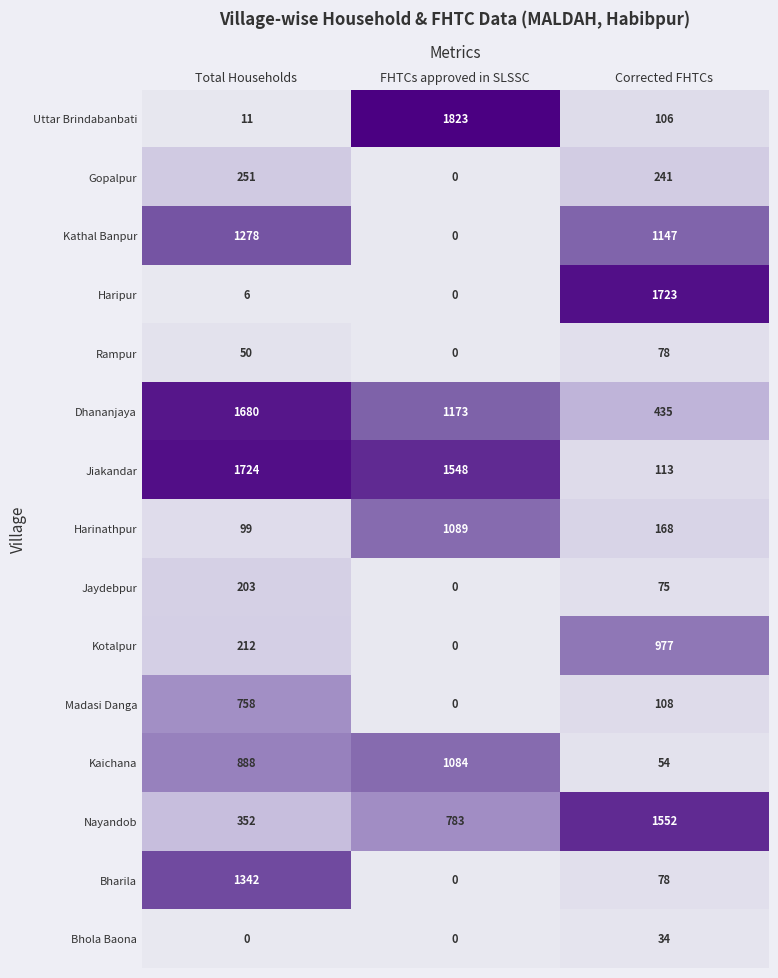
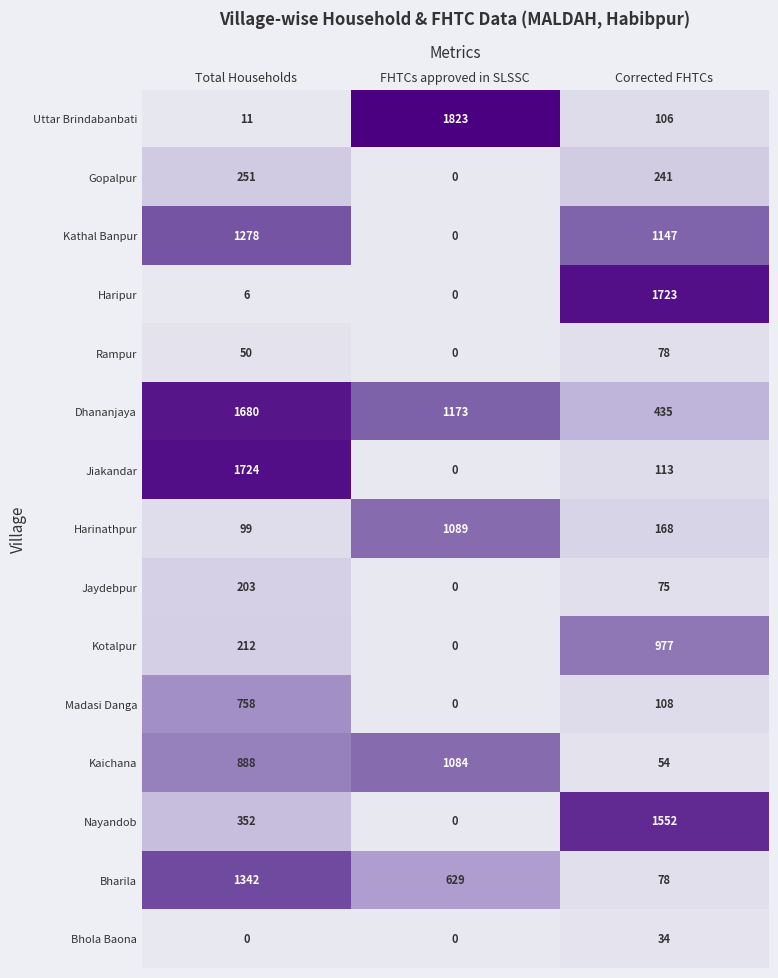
  {
    "Uttar Brindabanbati": {
      "Total Households": 11,
      "FHTCs approved in SLSSC": 1823,
      "Corrected FHTCs": 106
    },
    "Gopalpur": {
      "Total Households": 251,
      "FHTCs approved in SLSSC": 0,
      "Corrected FHTCs": 241
    },
    "Kathal Banpur": {
      "Total Households": 1278,
      "FHTCs approved in SLSSC": 0,
      "Corrected FHTCs": 1147
    },
    "Haripur": {
      "Total Households": 6,
      "FHTCs approved in SLSSC": 0,
      "Corrected FHTCs": 1723
    },
    "Rampur": {
      "Total Households": 50,
      "FHTCs approved in SLSSC": 0,
      "Corrected FHTCs": 78
    },
    "Dhananjaya": {
      "Total Households": 1680,
      "FHTCs approved in SLSSC": 1173,
      "Corrected FHTCs": 435
    },
    "Jiakandar": {
      "Total Households": 1724,
-     "FHTCs approved in SLSSC": 1548,
+     "FHTCs approved in SLSSC": 0,
      "Corrected FHTCs": 113
    },
    "Harinathpur": {
      "Total Households": 99,
      "FHTCs approved in SLSSC": 1089,
      "Corrected FHTCs": 168
    },
    "Jaydebpur": {
      "Total Households": 203,
      "FHTCs approved in SLSSC": 0,
      "Corrected FHTCs": 75
    },
    "Kotalpur": {
      "Total Households": 212,
      "FHTCs approved in SLSSC": 0,
      "Corrected FHTCs": 977
    },
    "Madasi Danga": {
      "Total Households": 758,
      "FHTCs approved in SLSSC": 0,
      "Corrected FHTCs": 108
    },
    "Kaichana": {
      "Total Households": 888,
      "FHTCs approved in SLSSC": 1084,
      "Corrected FHTCs": 54
    },
    "Nayandob": {
      "Total Households": 352,
-     "FHTCs approved in SLSSC": 783,
+     "FHTCs approved in SLSSC": 0,
      "Corrected FHTCs": 1552
    },
    "Bharila": {
      "Total Households": 1342,
-     "FHTCs approved in SLSSC": 0,
+     "FHTCs approved in SLSSC": 629,
      "Corrected FHTCs": 78
    },
    "Bhola Baona": {
      "Total Households": 0,
      "FHTCs approved in SLSSC": 0,
      "Corrected FHTCs": 34
    }
  }
